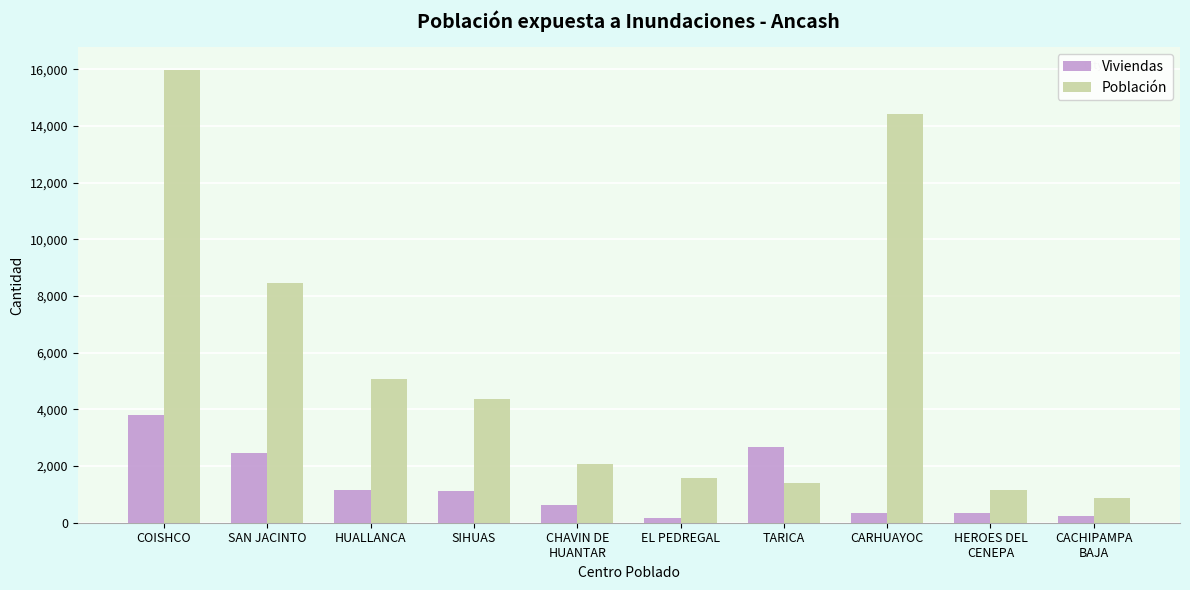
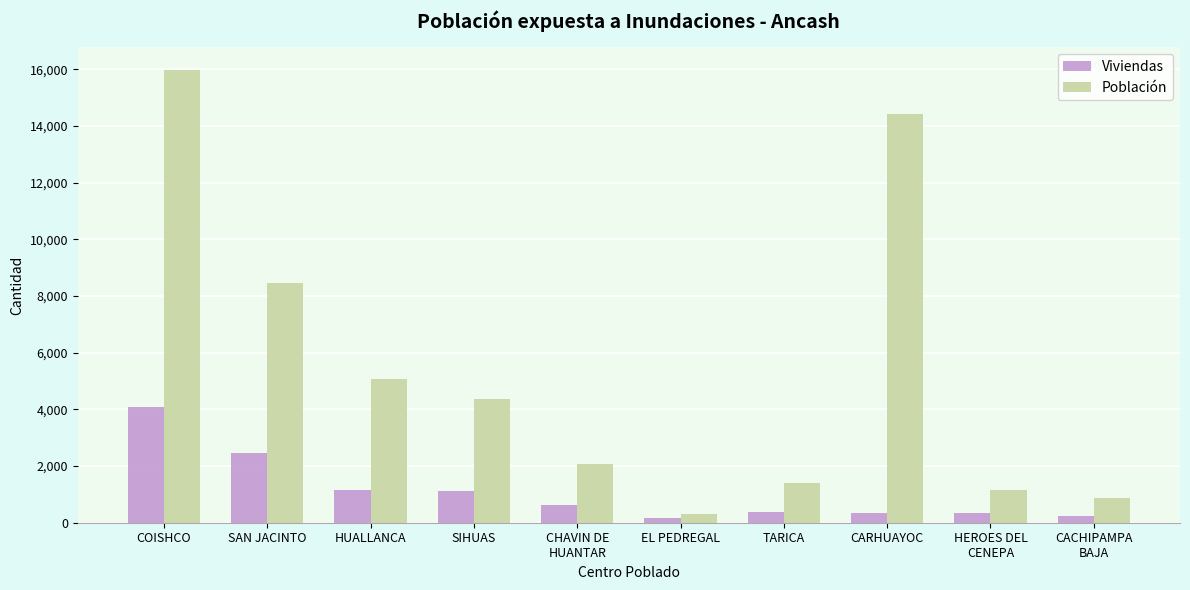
  {
    "Viviendas": {
-     "COISHCO": "3,800",
+     "COISHCO": "4,100",
      "SAN JACINTO": "2,500",
      "HUALLANCA": "1,100",
      "SIHUAS": "1,100",
      "CHAVIN DE HUANTAR": "600",
      "EL PEDREGAL": "200",
-     "TARICA": "2,700",
+     "TARICA": "400",
      "CARHUAYOC": "300",
      "HEROES DEL CENEPA": "400",
      "CACHIPAMPA BAJA": "200"
    },
    "Población": {
      "COISHCO": "16,000",
      "SAN JACINTO": "8,500",
      "HUALLANCA": "5,100",
      "SIHUAS": "4,400",
      "CHAVIN DE HUANTAR": "2,100",
-     "EL PEDREGAL": "1,600",
+     "EL PEDREGAL": "300",
      "TARICA": "1,400",
      "CARHUAYOC": "14,400",
      "HEROES DEL CENEPA": "1,200",
      "CACHIPAMPA BAJA": "900"
    }
  }
